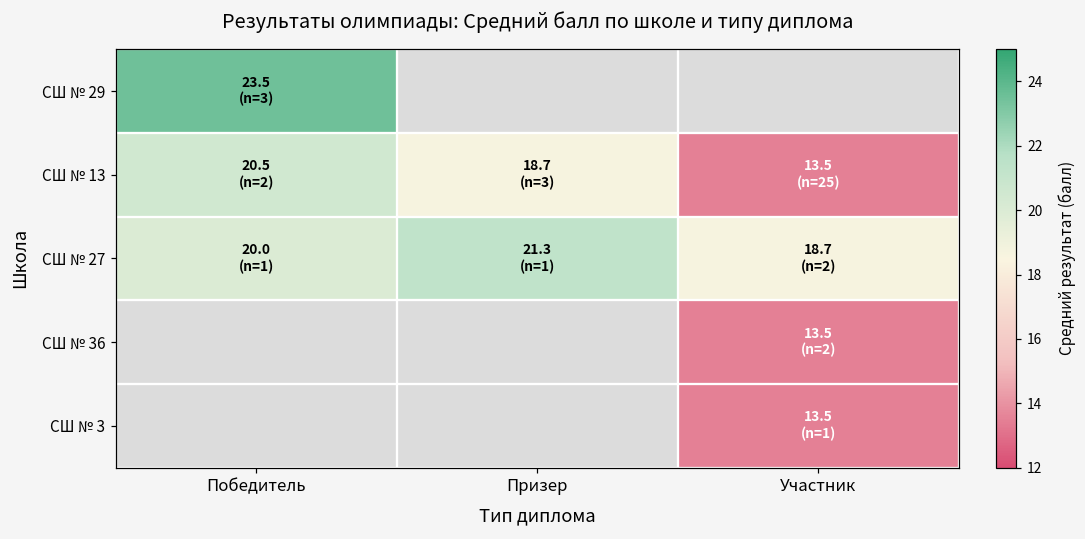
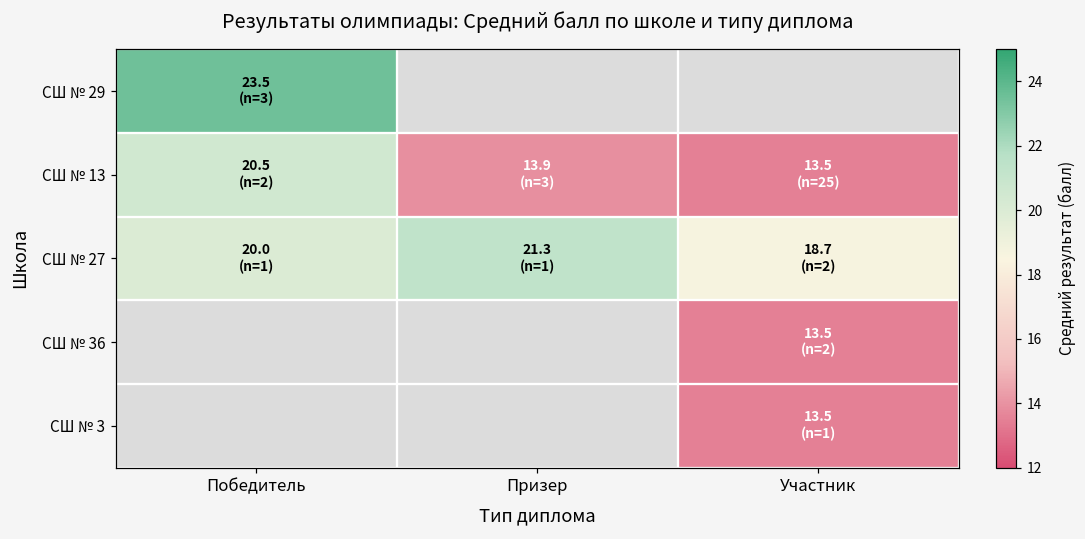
  {
    "СШ № 13": {
-     "Призер": 18.7
+     "Призер": 13.9
    }
  }
